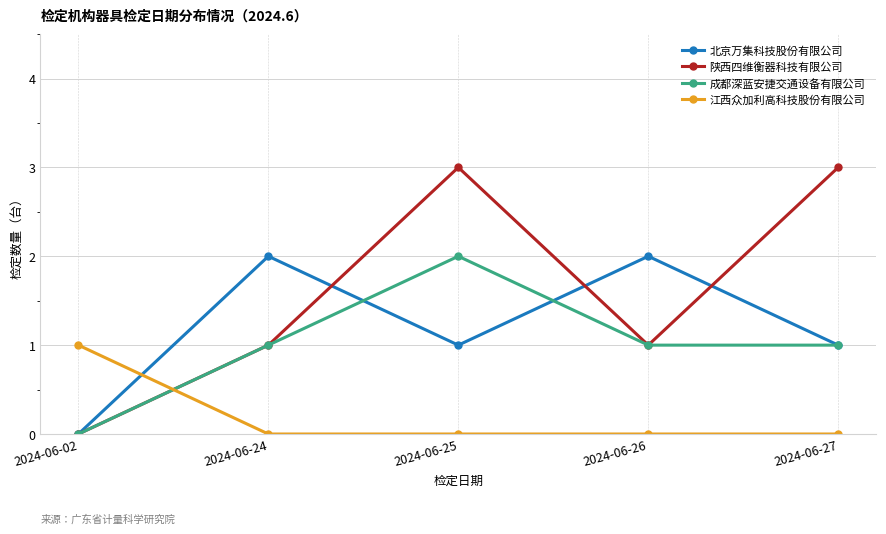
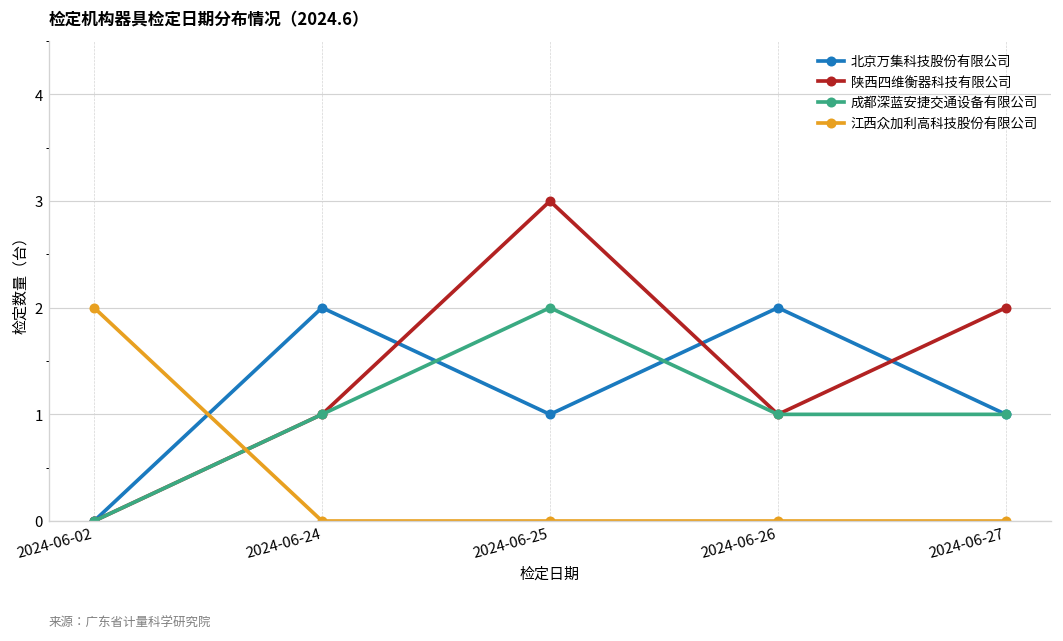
  {
    "北京万集科技股份有限公司": {
      "2024-06-24": 2,
      "2024-06-25": 1,
      "2024-06-26": 2
    },
    "陕西四维衡器科技有限公司": {
      "2024-06-25": 3,
-     "2024-06-27": 3
+     "2024-06-27": 2
    },
    "成都深蓝安捷交通设备有限公司": {
      "2024-06-25": 2
    },
    "江西众加利高科技股份有限公司": {
-     "2024-06-02": 1,
+     "2024-06-02": 2,
      "2024-06-24": 0,
      "2024-06-25": 0,
      "2024-06-26": 0,
      "2024-06-27": 0
    }
  }
